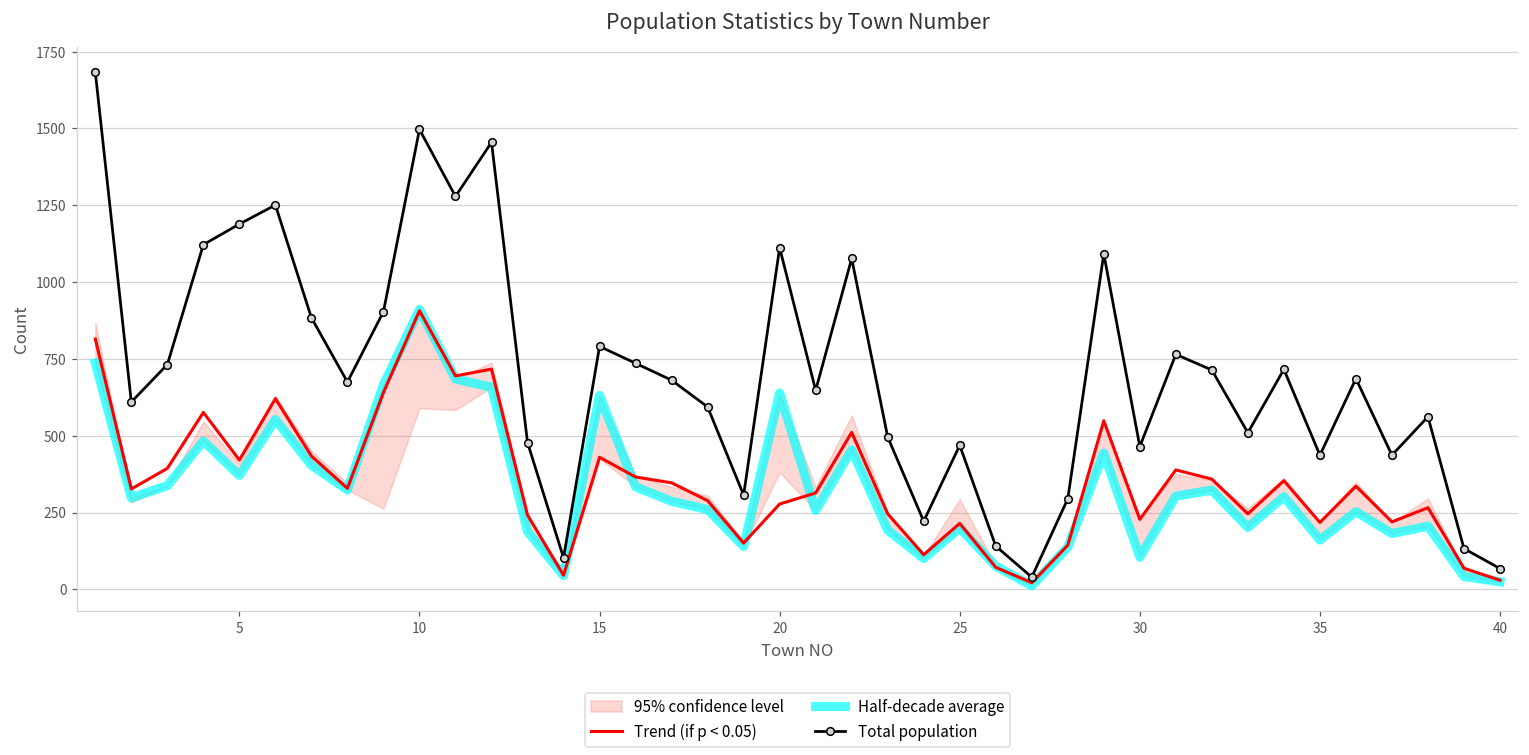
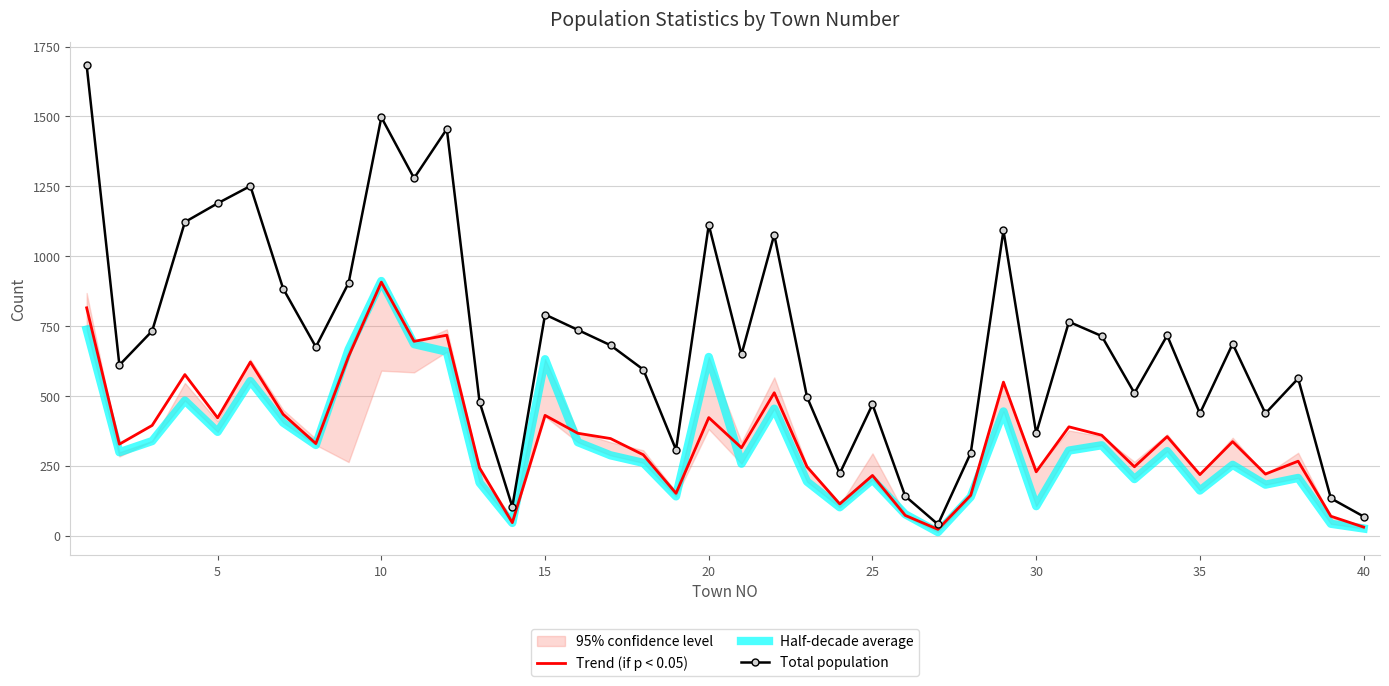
  {
    "Trend (if p < 0.05)": {
      "5": 420,
      "15": 430,
-     "20": 280,
+     "20": 420,
      "25": 220
    },
    "Half-decade average": {
      "5": 370,
      "25": 200,
      "30": 110,
      "35": 160
    },
    "Total population": {
      "5": 1190,
      "10": 1500,
      "15": 790,
      "20": 1110,
      "25": 470,
-     "30": 470,
+     "30": 370,
      "35": 440,
      "40": 70
    }
  }
